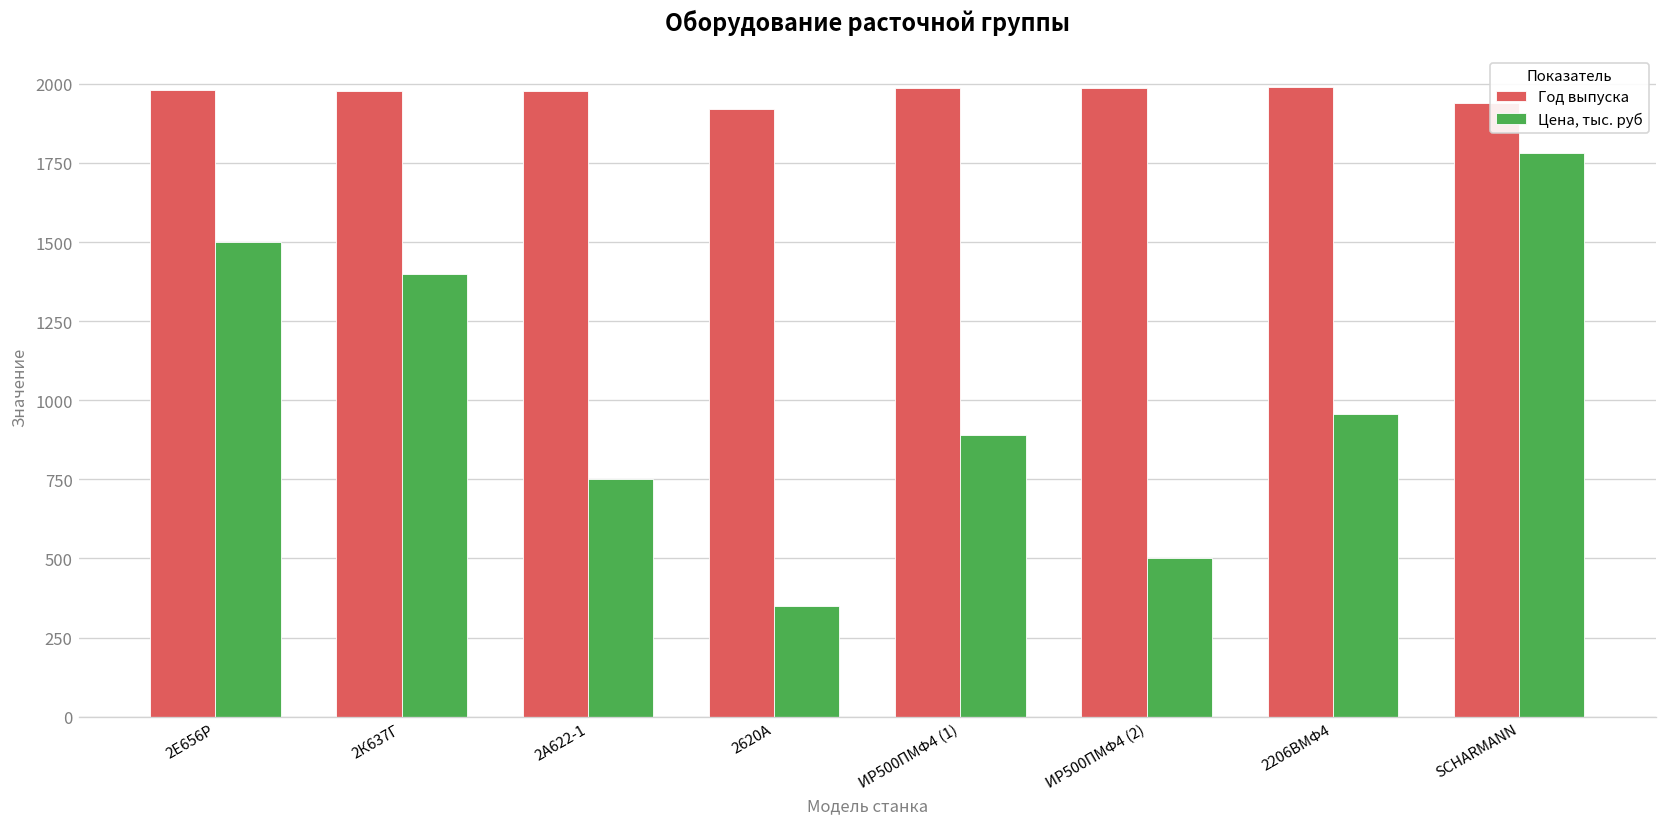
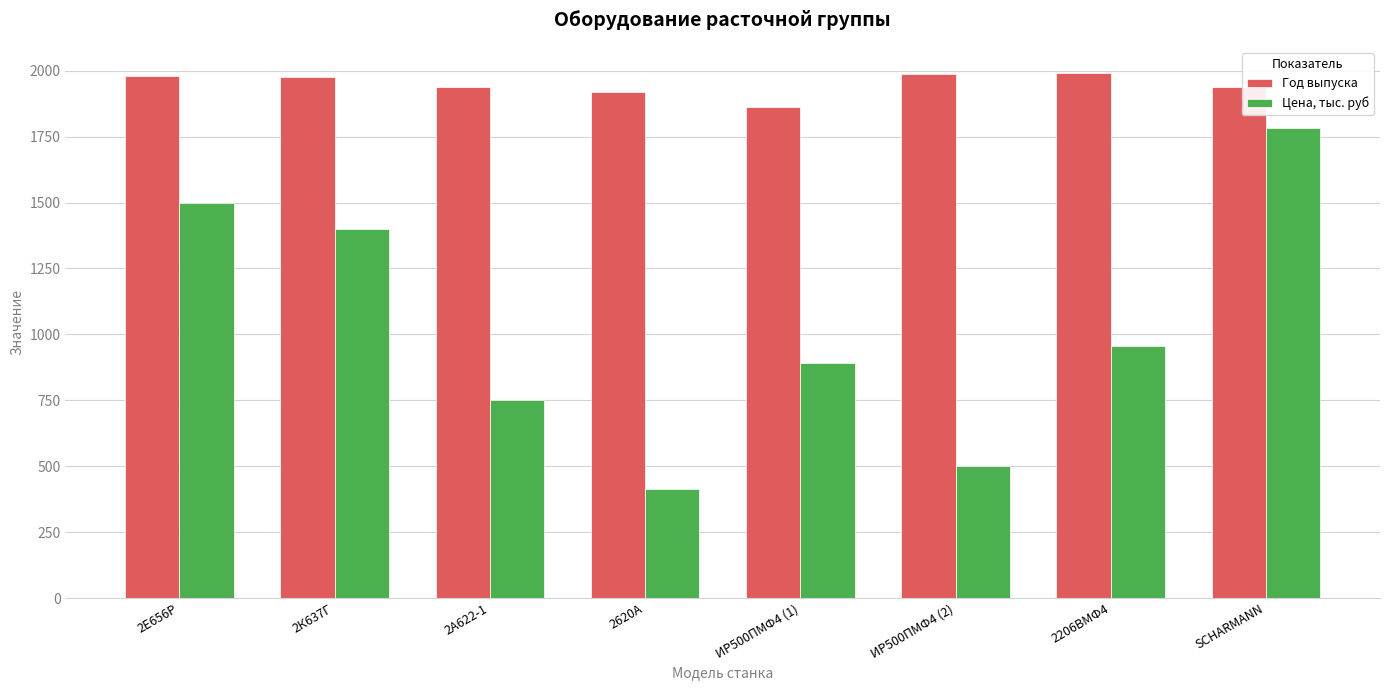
  {
    "Год выпуска": {
      "2Е656Р": 1980,
      "2К637Г": 1980,
-     "2А622-1": 1980,
+     "2А622-1": 1940,
      "2620А": 1920,
-     "ИР500ПМФ4 (1)": 1990,
+     "ИР500ПМФ4 (1)": 1860,
      "ИР500ПМФ4 (2)": 1990,
      "2206ВМФ4": 1990,
      "SCHARMANN": 1940
    },
    "Цена, тыс. руб": {
      "2Е656Р": 1500,
      "2К637Г": 1400,
      "2А622-1": 750,
-     "2620А": 350,
+     "2620А": 410,
      "ИР500ПМФ4 (1)": 890,
      "ИР500ПМФ4 (2)": 500,
      "2206ВМФ4": 960,
      "SCHARMANN": 1780
    }
  }
